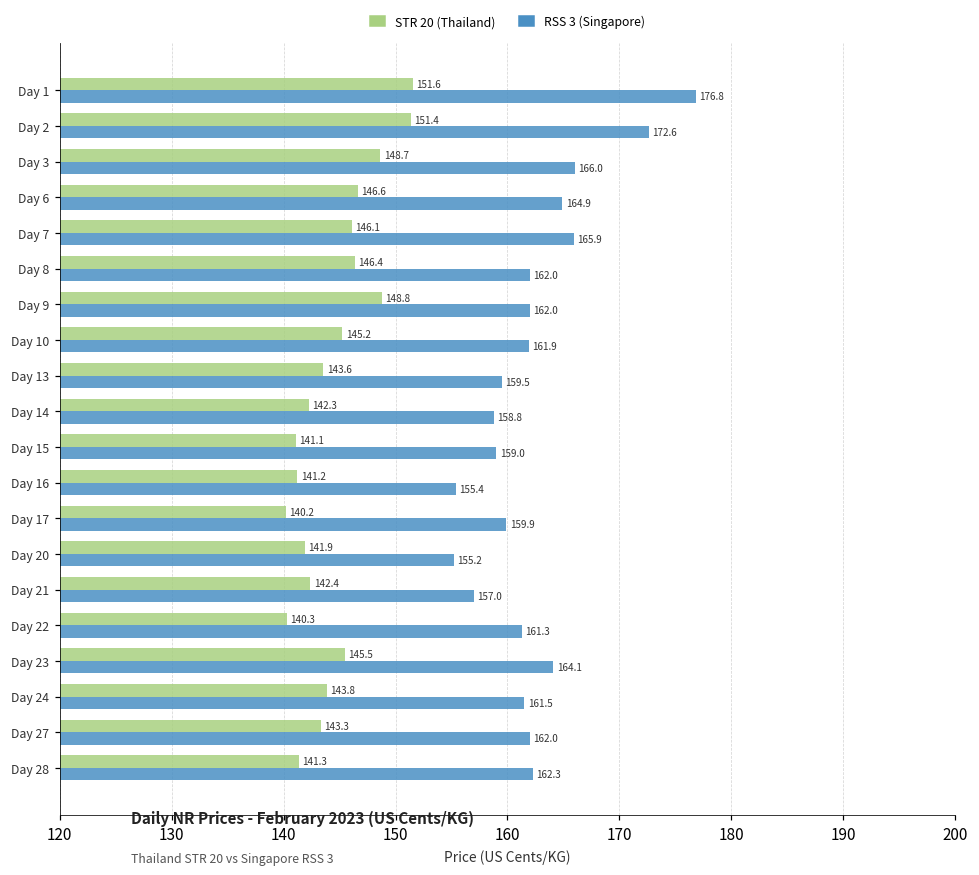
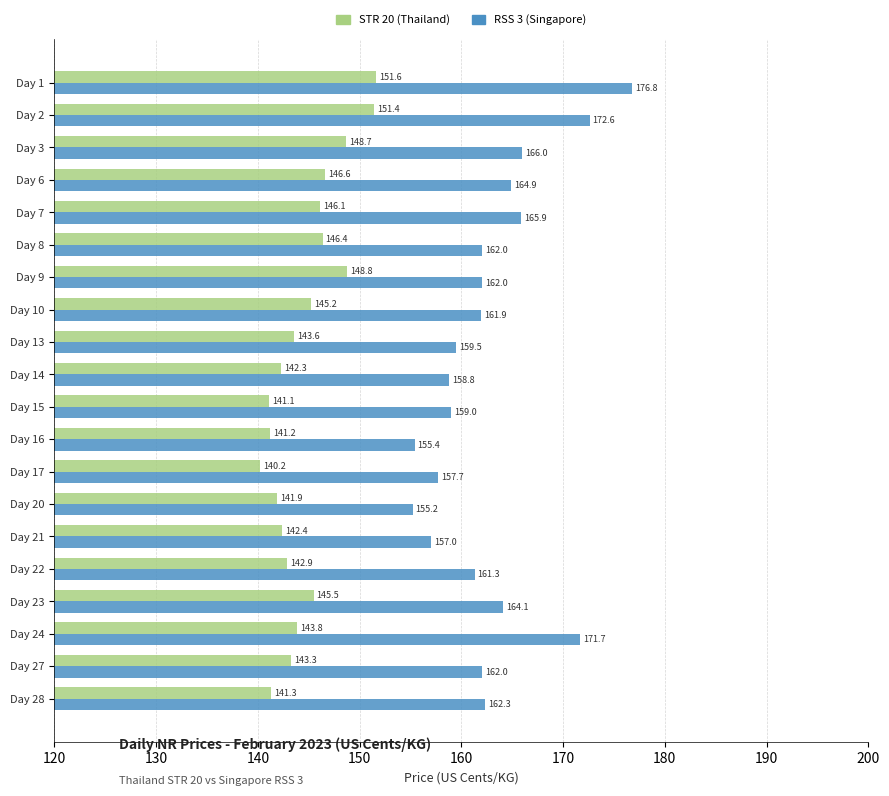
  {
    "STR 20 (Thailand)": {
      "Day 1": 151.6,
      "Day 2": 151.4,
      "Day 3": 148.7,
      "Day 6": 146.6,
      "Day 7": 146.1,
      "Day 8": 146.4,
      "Day 9": 148.8,
      "Day 10": 145.2,
      "Day 13": 143.6,
      "Day 14": 142.3,
      "Day 15": 141.1,
      "Day 16": 141.2,
      "Day 17": 140.2,
      "Day 20": 141.9,
      "Day 21": 142.4,
-     "Day 22": 140.3,
+     "Day 22": 142.9,
      "Day 23": 145.5,
      "Day 24": 143.8,
      "Day 27": 143.3,
      "Day 28": 141.3
    },
    "RSS 3 (Singapore)": {
      "Day 1": 176.8,
      "Day 2": 172.6,
      "Day 3": 166.0,
      "Day 6": 164.9,
      "Day 7": 165.9,
      "Day 8": 162.0,
      "Day 9": 162.0,
      "Day 10": 161.9,
      "Day 13": 159.5,
      "Day 14": 158.8,
      "Day 15": 159.0,
      "Day 16": 155.4,
-     "Day 17": 159.9,
+     "Day 17": 157.7,
      "Day 20": 155.2,
      "Day 21": 157.0,
      "Day 22": 161.3,
      "Day 23": 164.1,
-     "Day 24": 161.5,
+     "Day 24": 171.7,
      "Day 27": 162.0,
      "Day 28": 162.3
    }
  }
